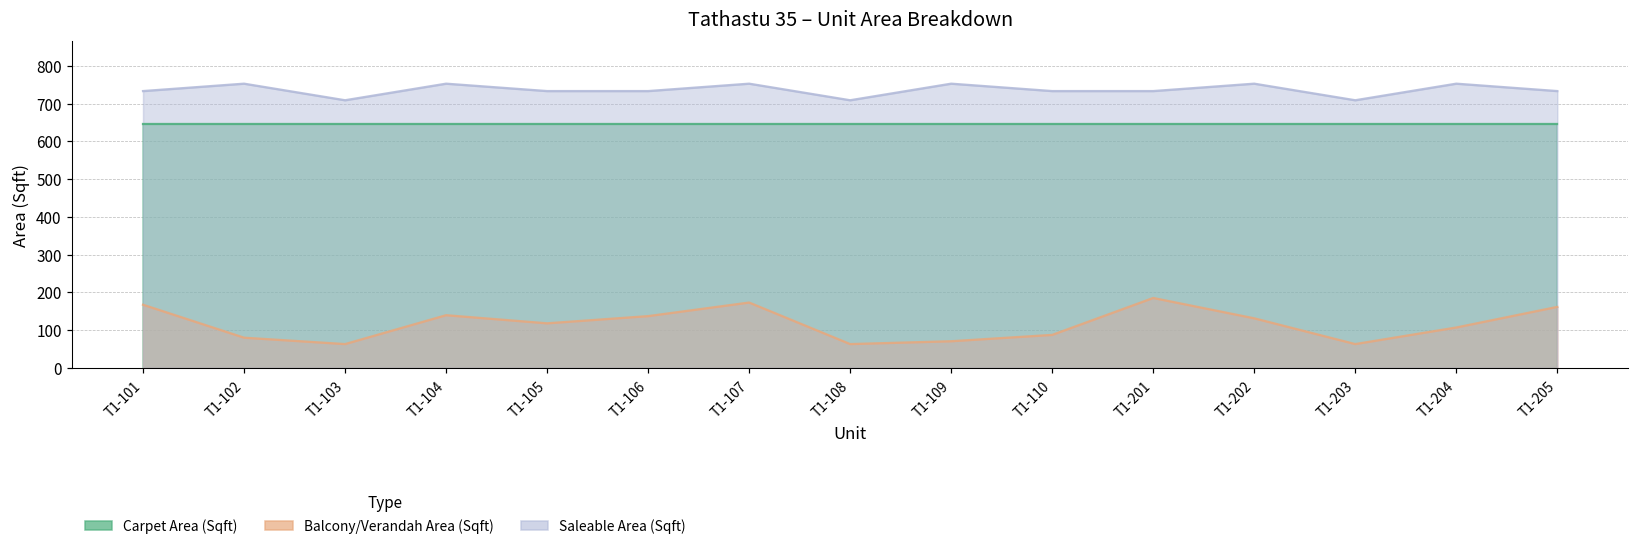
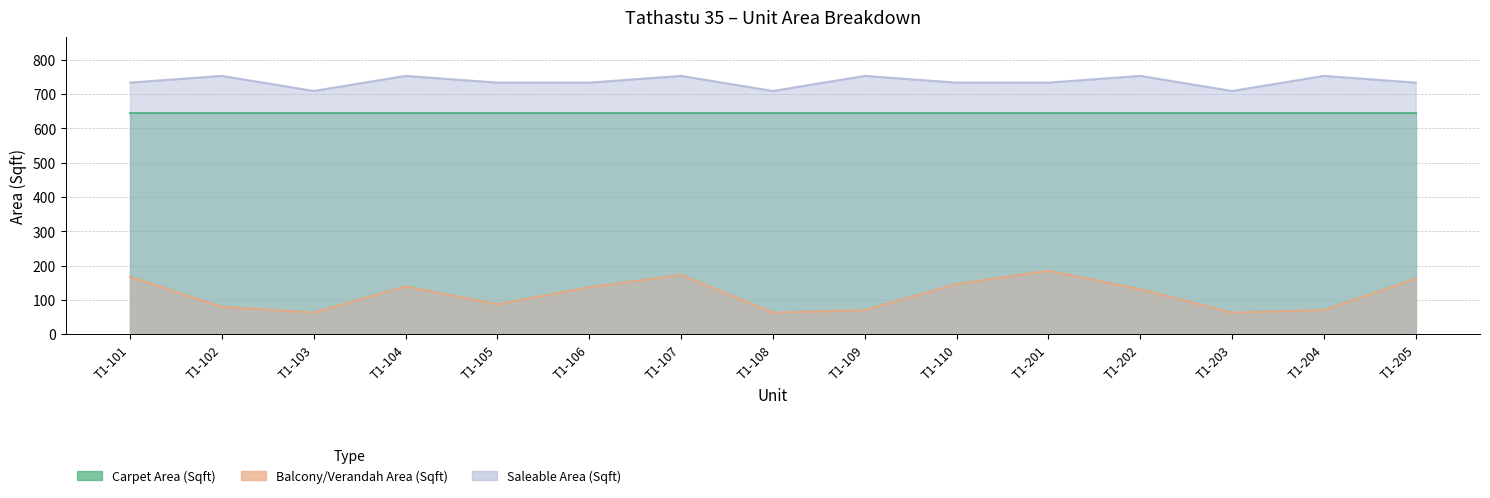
  {
    "Carpet Area (Sqft)": {
      "T1-101": 650,
      "T1-102": 650,
      "T1-103": 650,
      "T1-104": 650,
      "T1-105": 650,
      "T1-106": 650,
      "T1-107": 650,
      "T1-108": 650,
      "T1-109": 650,
      "T1-110": 650,
      "T1-201": 650,
      "T1-202": 650,
      "T1-203": 650,
      "T1-204": 650,
      "T1-205": 650
    },
    "Balcony/Verandah Area (Sqft)": {
      "T1-101": 170,
      "T1-102": 80,
      "T1-103": 60,
      "T1-104": 140,
-     "T1-105": 120,
+     "T1-105": 90,
      "T1-106": 140,
      "T1-107": 170,
      "T1-108": 60,
      "T1-109": 70,
-     "T1-110": 90,
+     "T1-110": 150,
      "T1-201": 190,
      "T1-202": 130,
      "T1-203": 60,
-     "T1-204": 110,
+     "T1-204": 70,
      "T1-205": 160
    },
    "Saleable Area (Sqft)": {
      "T1-101": 730,
      "T1-102": 750,
      "T1-103": 710,
      "T1-104": 750,
      "T1-105": 730,
      "T1-106": 730,
      "T1-107": 750,
      "T1-108": 710,
      "T1-109": 750,
      "T1-110": 730,
      "T1-201": 730,
      "T1-202": 750,
      "T1-203": 710,
      "T1-204": 750,
      "T1-205": 730
    }
  }
